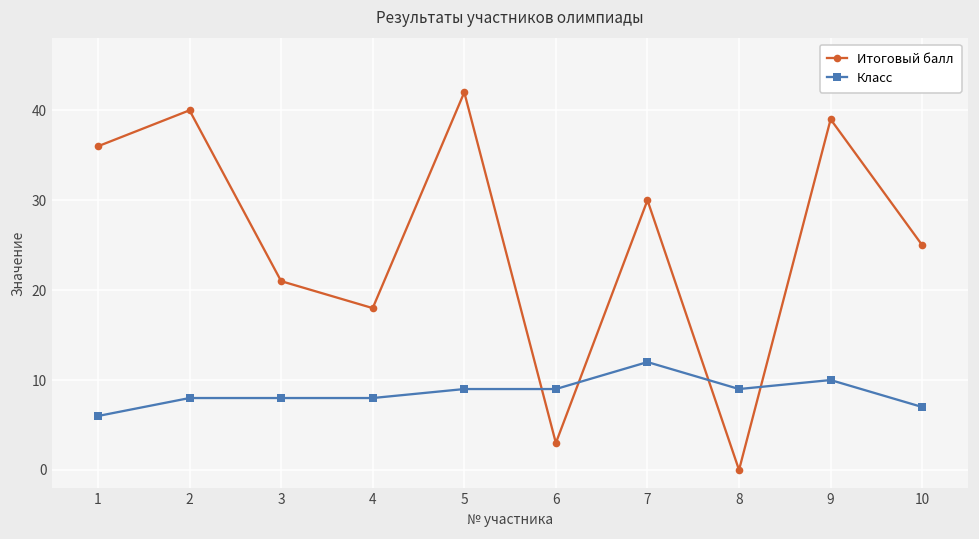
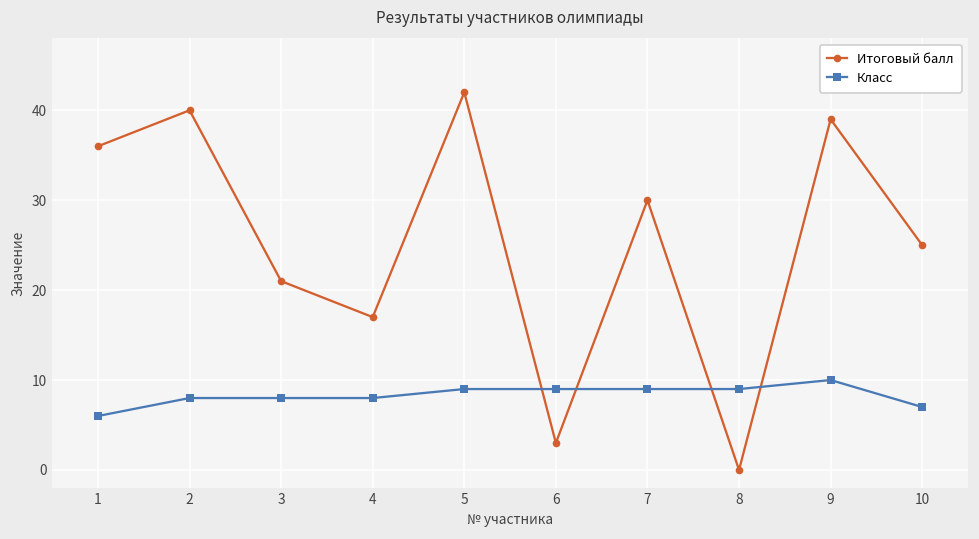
  {
    "Итоговый балл": {
      "1": 36,
      "2": 40,
      "3": 21,
-     "4": 18,
+     "4": 17,
      "5": 42,
      "6": 3,
      "7": 30,
      "8": 0,
      "9": 39,
      "10": 25
    },
    "Класс": {
      "1": 6,
      "2": 8,
      "3": 8,
      "4": 8,
      "5": 9,
      "6": 9,
-     "7": 12,
+     "7": 9,
      "8": 9,
      "9": 10,
      "10": 7
    }
  }
